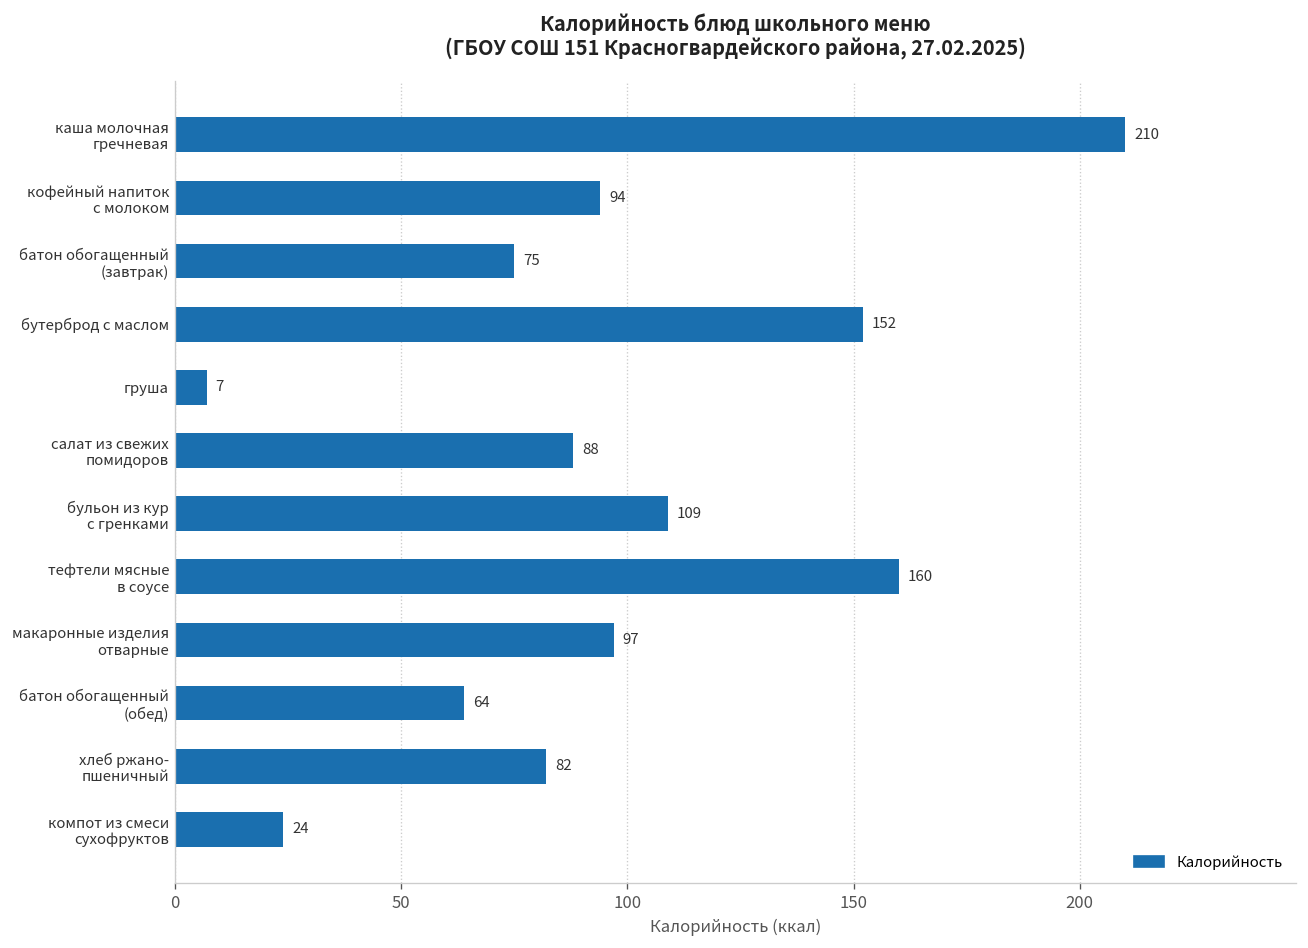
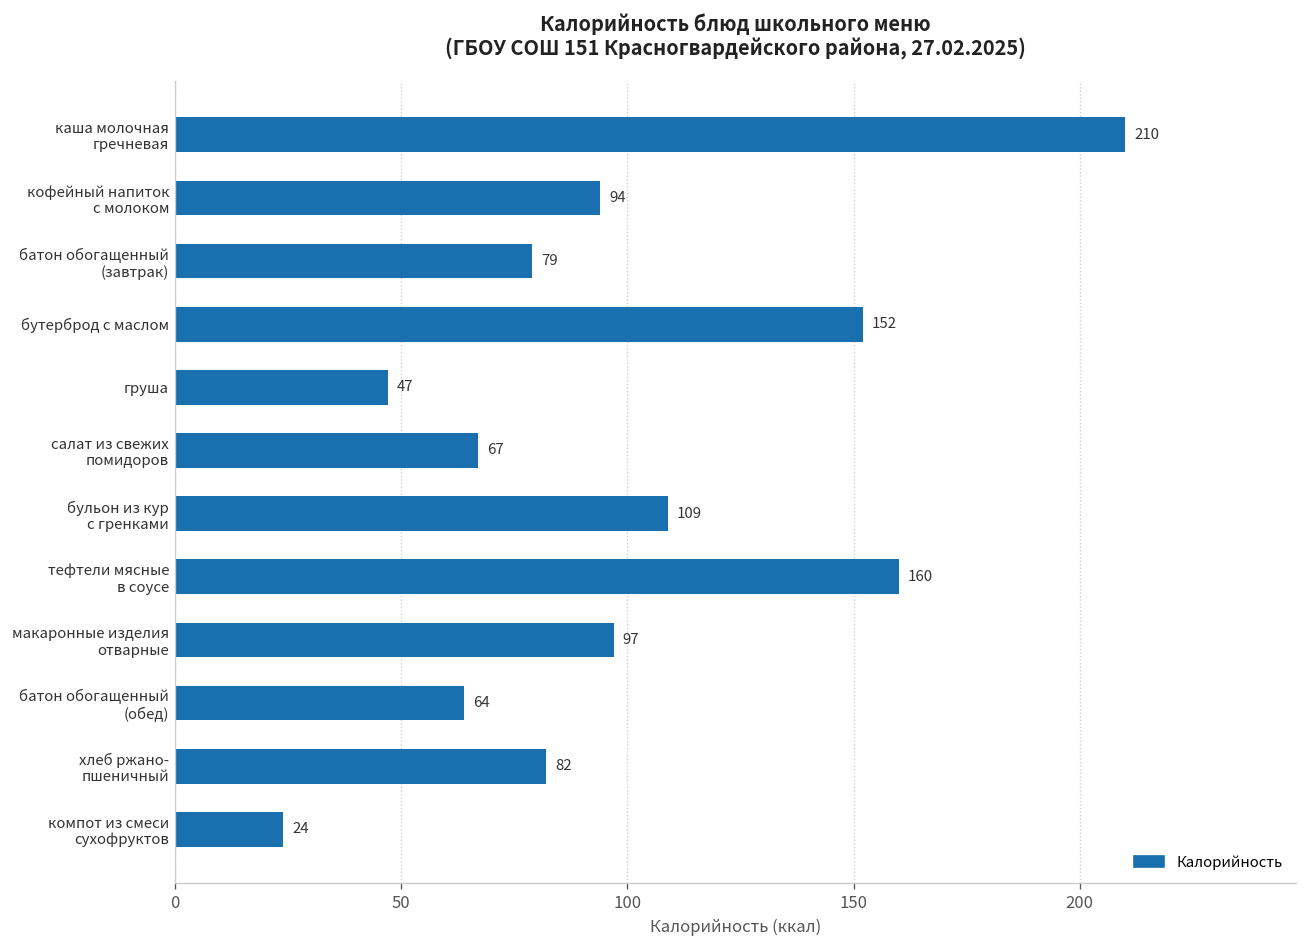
  {
    "каша молочная гречневая": 210,
    "кофейный напиток с молоком": 94,
-   "батон обогащенный (завтрак)": 75,
+   "батон обогащенный (завтрак)": 79,
    "бутерброд с маслом": 152,
-   "груша": 7,
-   "салат из свежих помидоров": 88,
+   "груша": 47,
+   "салат из свежих помидоров": 67,
    "бульон из кур с гренками": 109,
    "тефтели мясные в соусе": 160,
    "макаронные изделия отварные": 97,
    "батон обогащенный (обед)": 64,
    "хлеб ржано- пшеничный": 82,
    "компот из смеси сухофруктов": 24
  }
